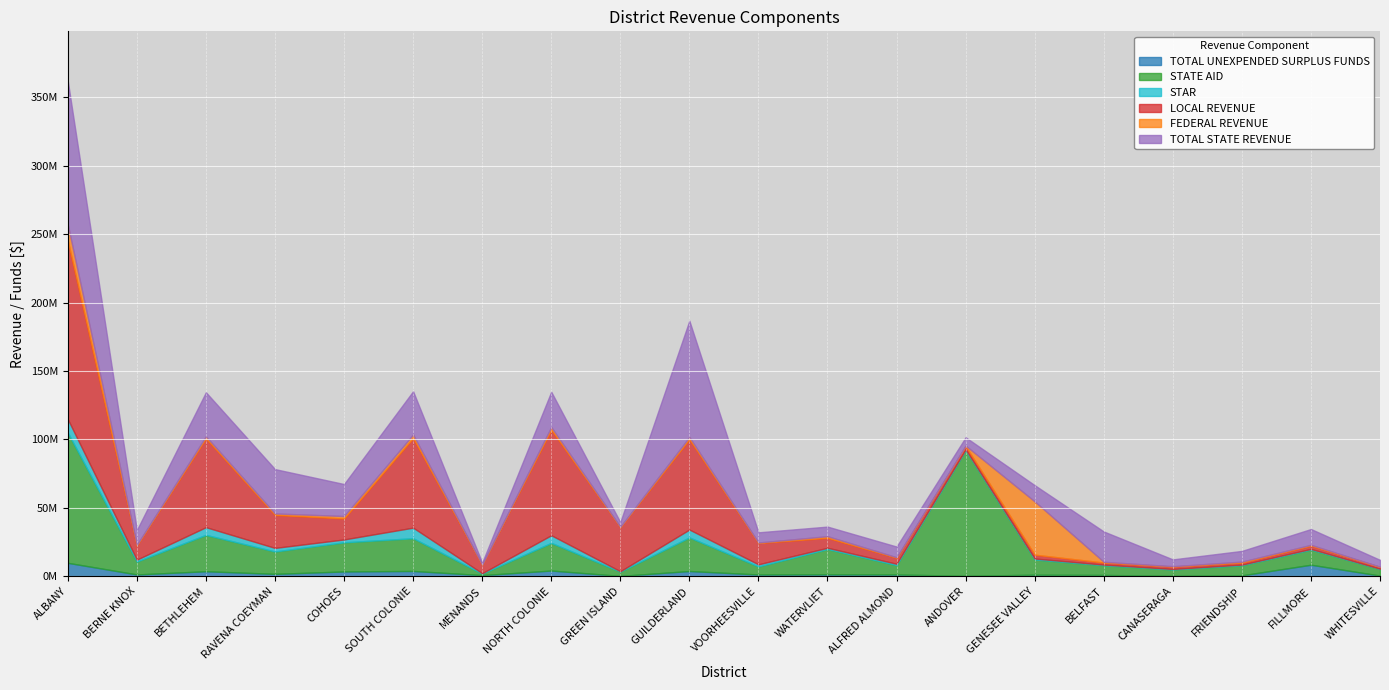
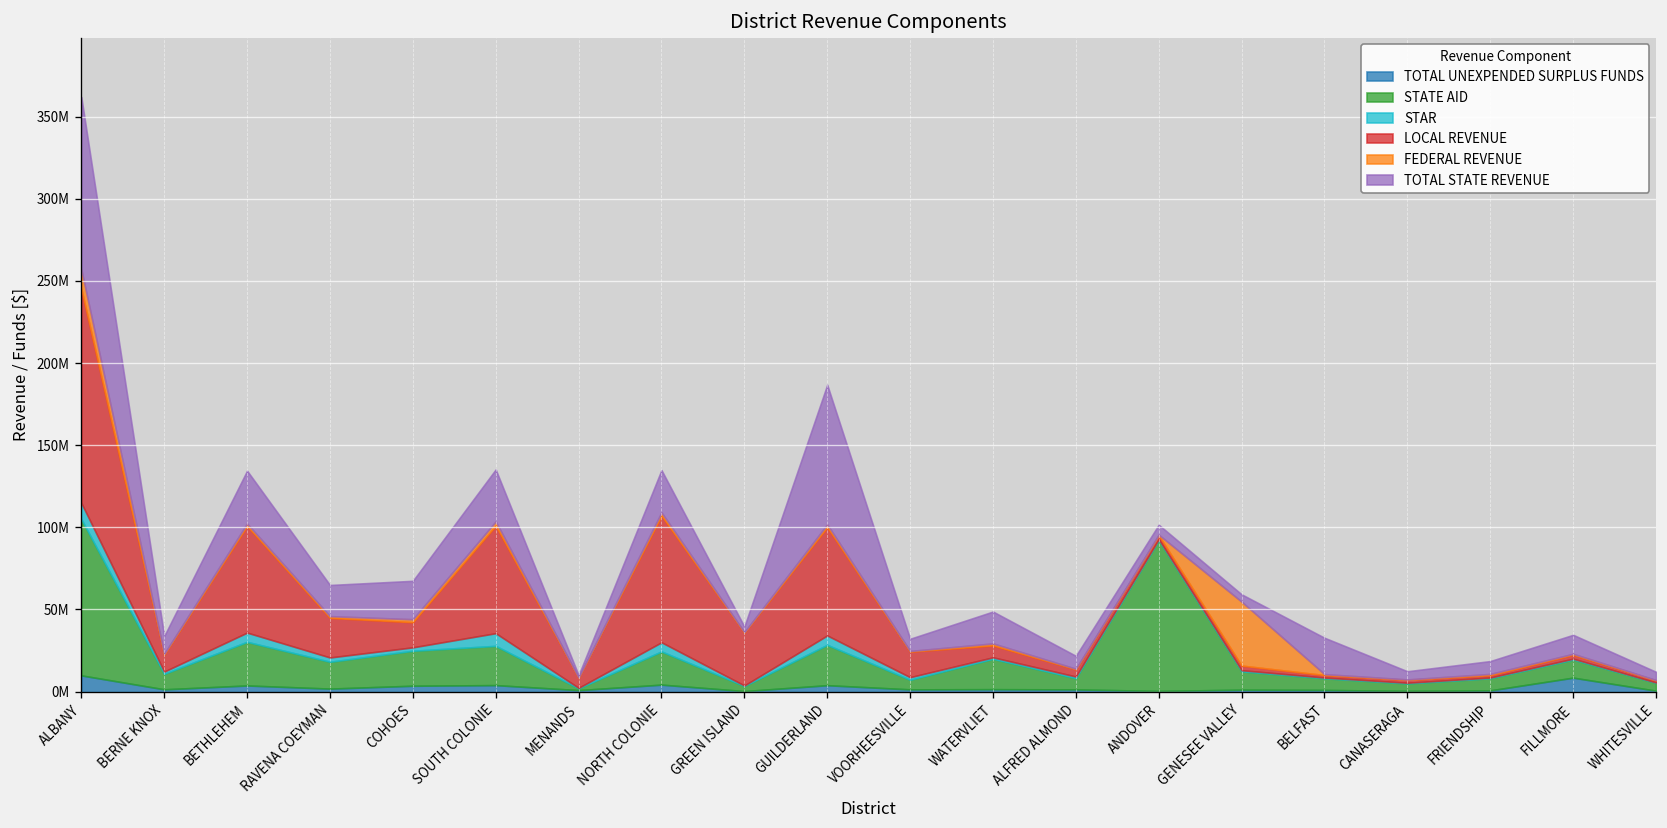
  {
    "TOTAL UNEXPENDED SURPLUS FUNDS": {
      "ALBANY": 10000000,
      "BETHLEHEM": 4000000,
      "COHOES": 4000000,
      "SOUTH COLONIE": 4000000,
      "NORTH COLONIE": 4000000,
      "GUILDERLAND": 4000000,
      "FILLMORE": 8000000
    },
    "STATE AID": {
      "ALBANY": 95000000,
      "BETHLEHEM": 27000000,
      "RAVENA COEYMAN": 16000000,
      "COHOES": 21000000,
      "SOUTH COLONIE": 24000000,
      "NORTH COLONIE": 20000000,
      "GUILDERLAND": 25000000
    },
    "STAR": {
      "ALBANY": 10000000,
      "BETHLEHEM": 6000000,
      "RAVENA COEYMAN": 3000000,
      "COHOES": 2000000,
      "SOUTH COLONIE": 8000000,
      "NORTH COLONIE": 6000000,
      "GUILDERLAND": 6000000
    },
    "LOCAL REVENUE": {
      "ALBANY": 130000000,
      "SOUTH COLONIE": 65000000,
      "NORTH COLONIE": 77000000,
      "GENESEE VALLEY": 3000000
    },
    "FEDERAL REVENUE": {
      "ALBANY": 12000000,
      "SOUTH COLONIE": 3000000,
      "NORTH COLONIE": 2000000,
      "GENESEE VALLEY": 39000000
    },
    "TOTAL STATE REVENUE": {
      "ALBANY": 105000000,
      "BERNE KNOX": 11000000,
      "BETHLEHEM": 32000000,
-     "RAVENA COEYMAN": 32000000,
+     "RAVENA COEYMAN": 19000000,
      "COHOES": 23000000,
      "SOUTH COLONIE": 32000000,
      "NORTH COLONIE": 26000000,
      "GREEN ISLAND": 3000000,
      "GUILDERLAND": 85000000,
      "VOORHEESVILLE": 7000000,
-     "WATERVLIET": 7000000,
+     "WATERVLIET": 19000000,
      "ALFRED ALMOND": 8000000,
      "ANDOVER": 6000000,
-     "GENESEE VALLEY": 12000000,
+     "GENESEE VALLEY": 4000000,
      "BELFAST": 22000000,
      "CANASERAGA": 5000000,
      "FRIENDSHIP": 8000000,
      "FILLMORE": 12000000,
      "WHITESVILLE": 5000000
    }
  }
